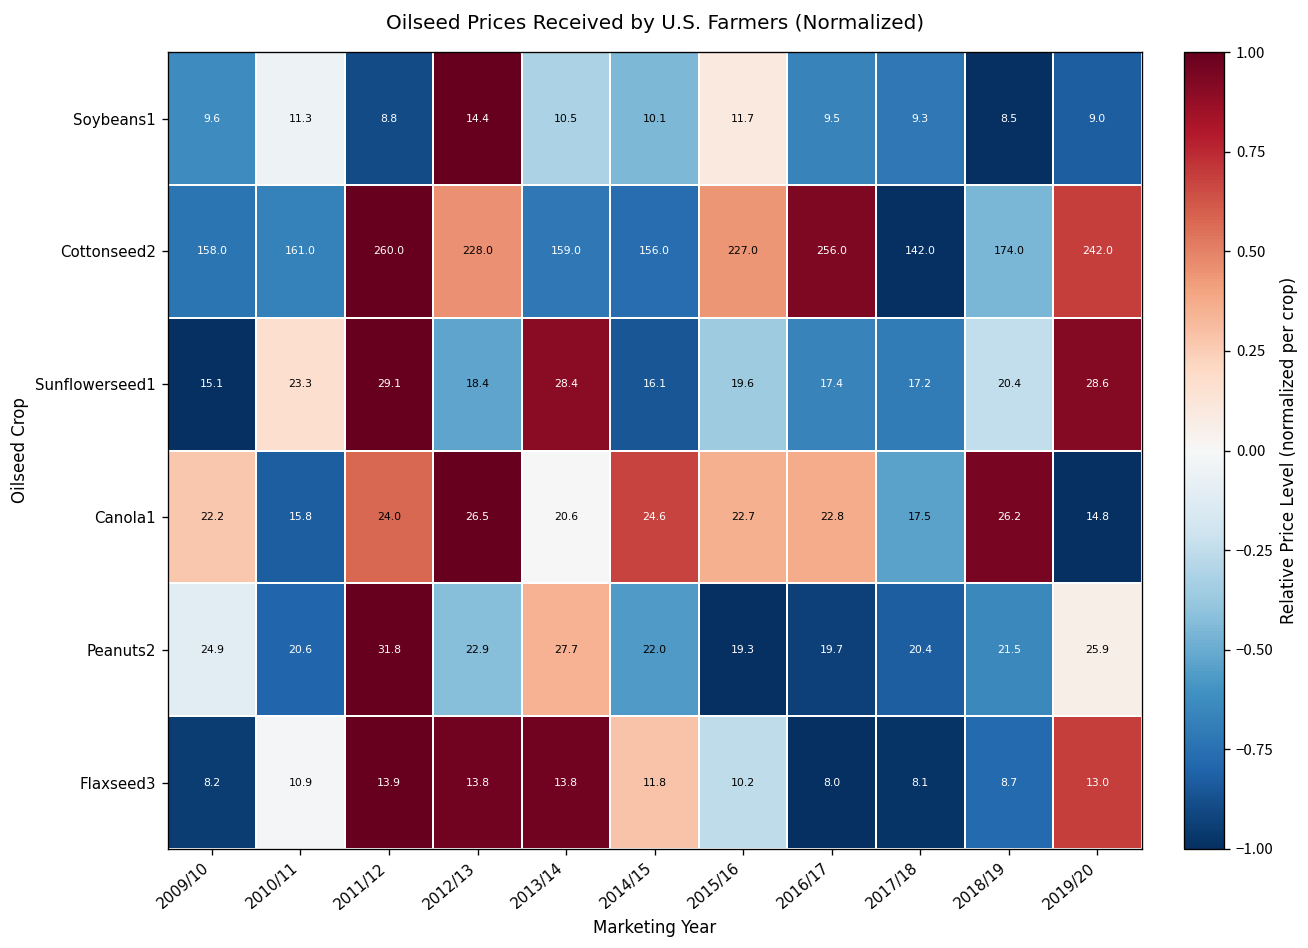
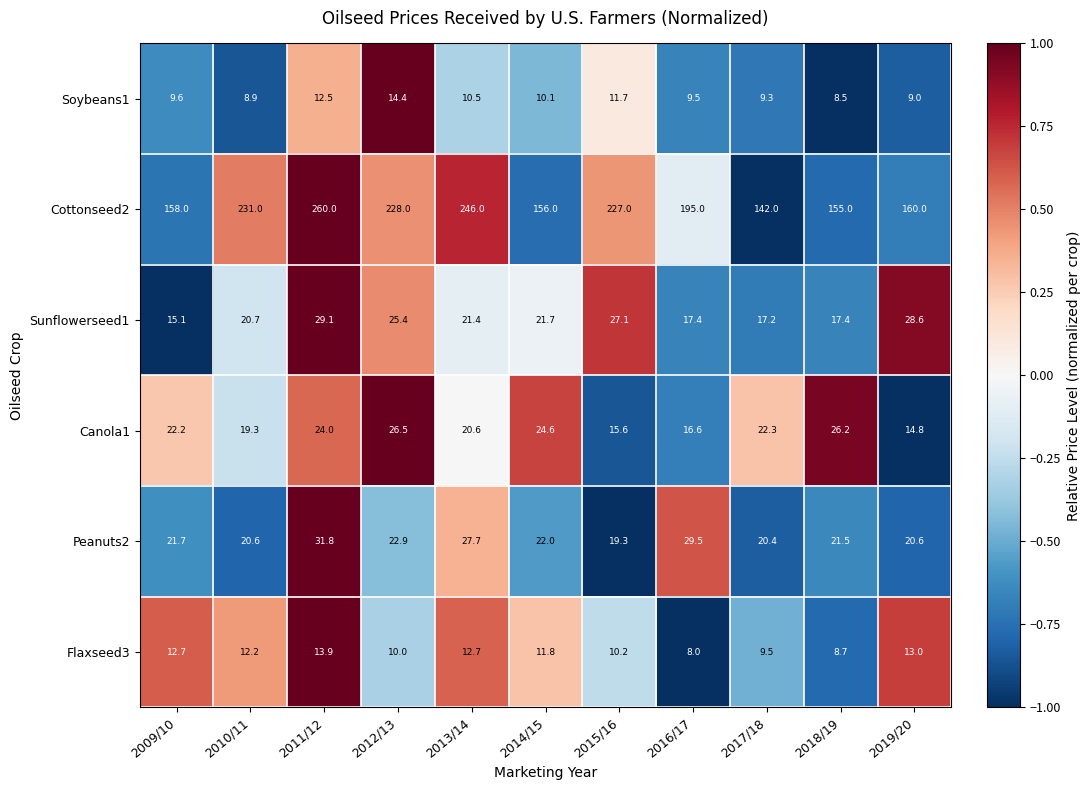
  {
    "Soybeans1": {
      "2009/10": 9.6,
-     "2010/11": 11.3,
-     "2011/12": 8.8,
+     "2010/11": 8.9,
+     "2011/12": 12.5,
      "2012/13": 14.4,
      "2013/14": 10.5,
      "2014/15": 10.1,
      "2015/16": 11.7,
      "2016/17": 9.5,
      "2017/18": 9.3,
      "2018/19": 8.5,
      "2019/20": 9.0
    },
    "Cottonseed2": {
      "2009/10": 158.0,
-     "2010/11": 161.0,
+     "2010/11": 231.0,
      "2011/12": 260.0,
      "2012/13": 228.0,
-     "2013/14": 159.0,
+     "2013/14": 246.0,
      "2014/15": 156.0,
      "2015/16": 227.0,
-     "2016/17": 256.0,
+     "2016/17": 195.0,
      "2017/18": 142.0,
-     "2018/19": 174.0,
-     "2019/20": 242.0
+     "2018/19": 155.0,
+     "2019/20": 160.0
    },
    "Sunflowerseed1": {
      "2009/10": 15.1,
-     "2010/11": 23.3,
+     "2010/11": 20.7,
      "2011/12": 29.1,
-     "2012/13": 18.4,
-     "2013/14": 28.4,
-     "2014/15": 16.1,
-     "2015/16": 19.6,
+     "2012/13": 25.4,
+     "2013/14": 21.4,
+     "2014/15": 21.7,
+     "2015/16": 27.1,
      "2016/17": 17.4,
      "2017/18": 17.2,
-     "2018/19": 20.4,
+     "2018/19": 17.4,
      "2019/20": 28.6
    },
    "Canola1": {
      "2009/10": 22.2,
-     "2010/11": 15.8,
+     "2010/11": 19.3,
      "2011/12": 24.0,
      "2012/13": 26.5,
      "2013/14": 20.6,
      "2014/15": 24.6,
-     "2015/16": 22.7,
-     "2016/17": 22.8,
-     "2017/18": 17.5,
+     "2015/16": 15.6,
+     "2016/17": 16.6,
+     "2017/18": 22.3,
      "2018/19": 26.2,
      "2019/20": 14.8
    },
    "Peanuts2": {
-     "2009/10": 24.9,
+     "2009/10": 21.7,
      "2010/11": 20.6,
      "2011/12": 31.8,
      "2012/13": 22.9,
      "2013/14": 27.7,
      "2014/15": 22.0,
      "2015/16": 19.3,
-     "2016/17": 19.7,
+     "2016/17": 29.5,
      "2017/18": 20.4,
      "2018/19": 21.5,
-     "2019/20": 25.9
+     "2019/20": 20.6
    },
    "Flaxseed3": {
-     "2009/10": 8.2,
-     "2010/11": 10.9,
+     "2009/10": 12.7,
+     "2010/11": 12.2,
      "2011/12": 13.9,
-     "2012/13": 13.8,
-     "2013/14": 13.8,
+     "2012/13": 10.0,
+     "2013/14": 12.7,
      "2014/15": 11.8,
      "2015/16": 10.2,
      "2016/17": 8.0,
-     "2017/18": 8.1,
+     "2017/18": 9.5,
      "2018/19": 8.7,
      "2019/20": 13.0
    }
  }
